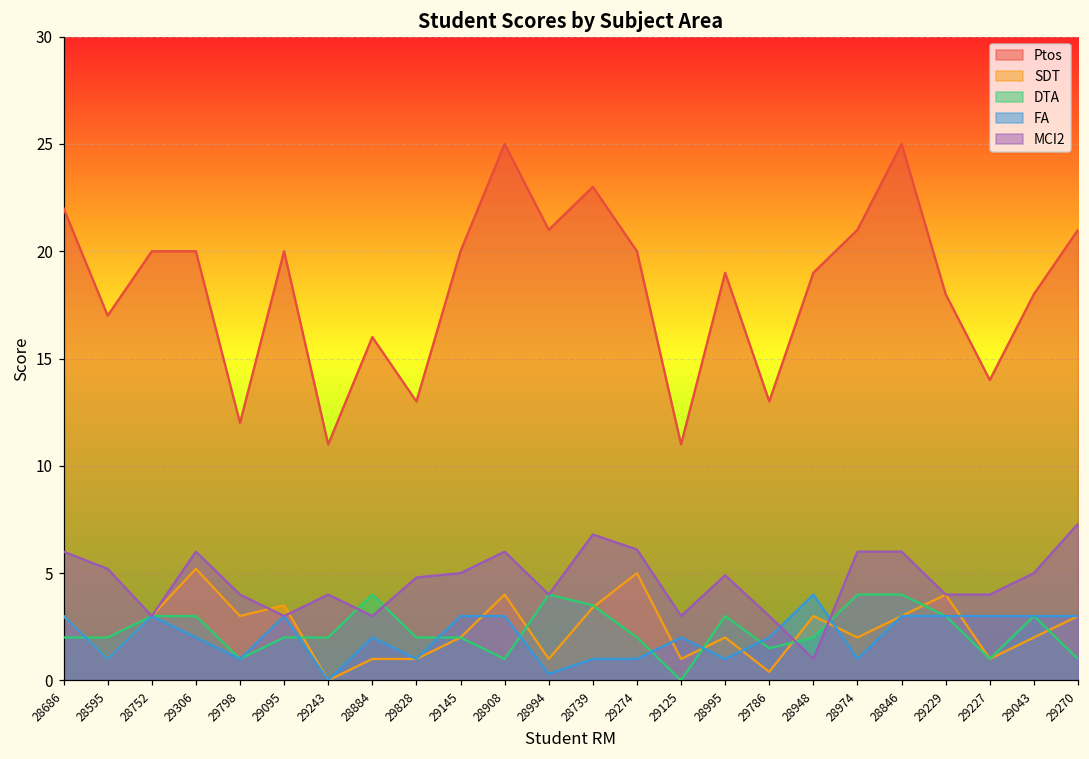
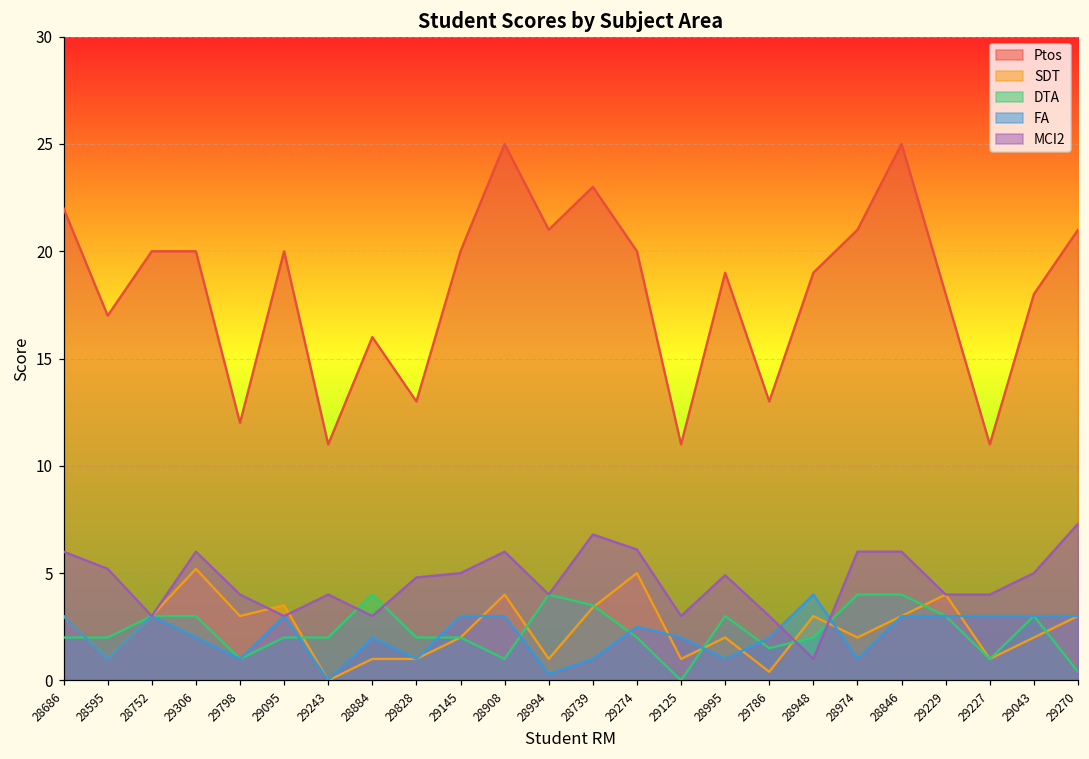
  {
    "Ptos": {
      "28686": 22,
      "28595": 17,
      "28752": 20,
      "29306": 20,
      "29798": 12,
      "29095": 20,
      "29243": 11,
      "28884": 16,
      "29828": 13,
      "29145": 20,
      "28908": 25,
      "28994": 21,
      "28739": 23,
      "29274": 20,
      "29125": 11,
      "28995": 19,
      "29786": 13,
      "28948": 19,
      "28974": 21,
      "28846": 25,
      "29229": 18,
-     "29227": 14,
+     "29227": 11,
      "29043": 18,
      "29270": 21
    },
    "SDT": {
      "29306": 5.2,
      "29798": 3.0,
      "29095": 3.5,
      "28884": 1.0,
      "28908": 4.0,
      "28994": 1.0,
      "29274": 5.0,
      "29125": 1.0,
      "28995": 2.0,
      "29786": 0.4,
      "28948": 3.0,
      "28974": 2.0,
      "29043": 2.0
    },
    "DTA": {
      "28686": 2.0,
      "28595": 2.0,
      "29306": 3.0,
      "29095": 2.0,
      "29243": 2.0,
      "28884": 4.0,
      "29828": 2.0,
      "28908": 1.0,
      "29274": 2.0,
      "29125": 0.0,
      "28995": 3.0,
      "29786": 1.5,
      "28948": 2.0,
      "28974": 4.0,
      "28846": 4.0,
-     "29270": 1.0
+     "29270": 0.4
    },
    "FA": {
      "29306": 2.0,
      "28884": 2.0,
      "29145": 3.0,
      "28908": 3.0,
      "28994": 0.3,
      "28739": 1.0,
-     "29274": 1.0,
+     "29274": 2.5,
      "29125": 2.0,
      "28995": 1.0,
      "29786": 2.0,
      "28948": 4.0,
      "28974": 1.0,
      "29227": 3.0
    },
    "MCI2": {
      "28686": 6.0,
      "28595": 5.2,
      "29306": 6.0,
      "29798": 4.0,
      "29243": 4.0,
      "28884": 3.0,
      "29828": 4.8,
      "29145": 5.0,
      "28908": 6.0,
      "28739": 6.8,
      "29274": 6.1,
      "29125": 3.0,
      "28995": 4.9,
      "29786": 3.0,
      "28948": 1.0,
      "28974": 6.0,
      "28846": 6.0,
      "29227": 4.0,
      "29043": 5.0,
      "29270": 7.3
    }
  }
